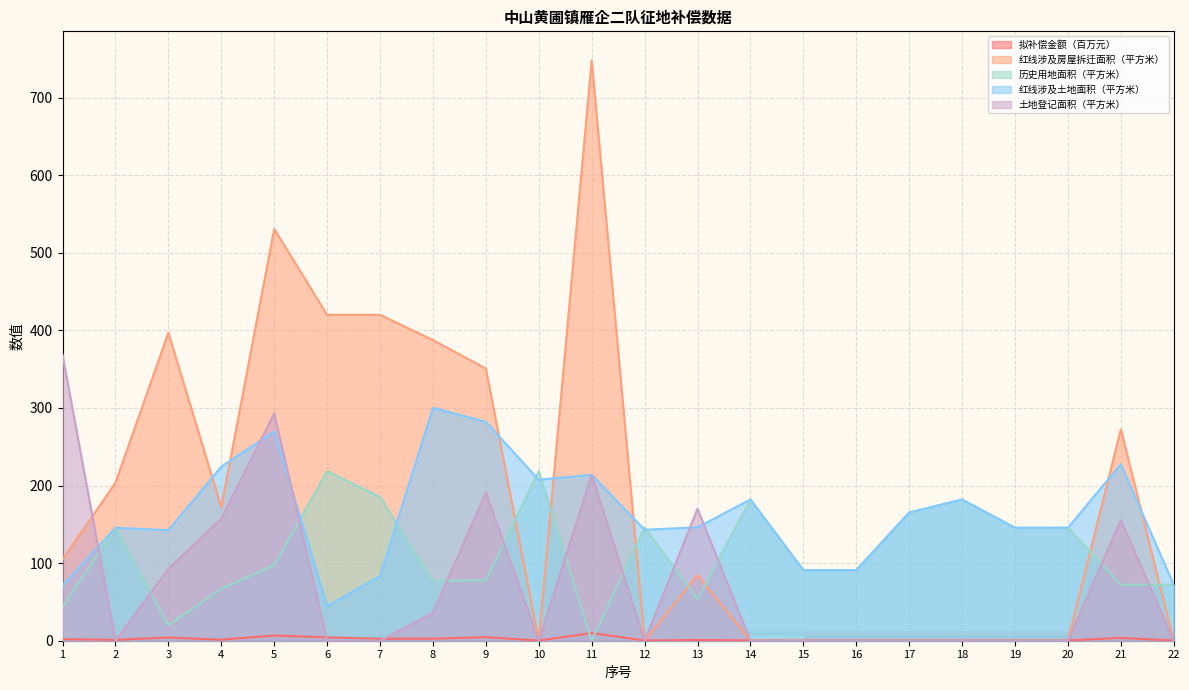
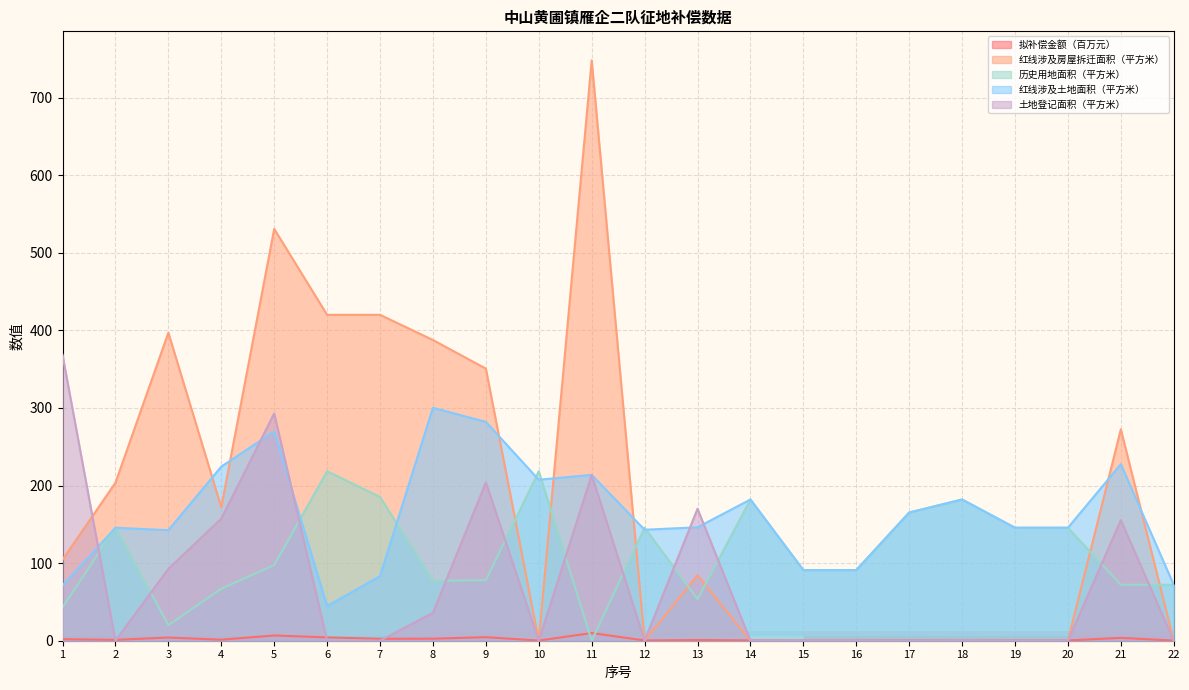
  {
    "土地登记面积（平方米）": {
      "1": 370,
      "3": 90,
      "4": 160,
      "5": 290,
      "6": 0,
      "8": 40,
-     "9": 190,
+     "9": 200,
      "13": 170,
      "21": 160
    }
  }
